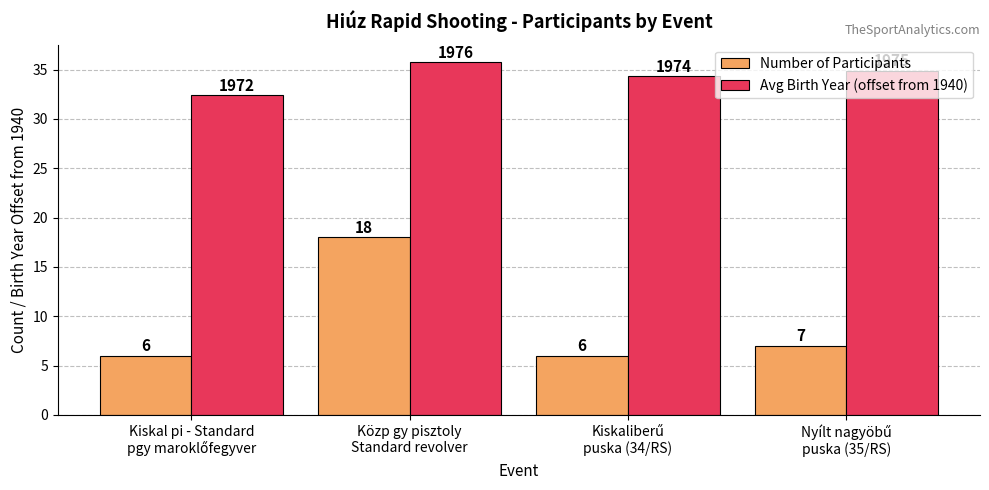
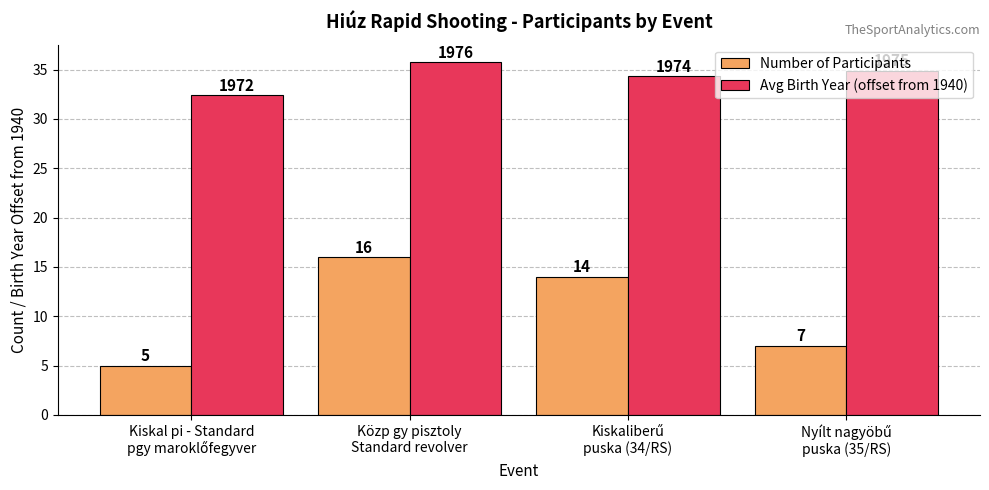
  {
    "Number of Participants": {
-     "Kiskal pi - Standard pgy maroklőfegyver": 6,
-     "Közp gy pisztoly Standard revolver": 18,
-     "Kiskaliberű puska (34/RS)": 6,
+     "Kiskal pi - Standard pgy maroklőfegyver": 5,
+     "Közp gy pisztoly Standard revolver": 16,
+     "Kiskaliberű puska (34/RS)": 14,
      "Nyílt nagyöbű puska (35/RS)": 7
    }
  }
